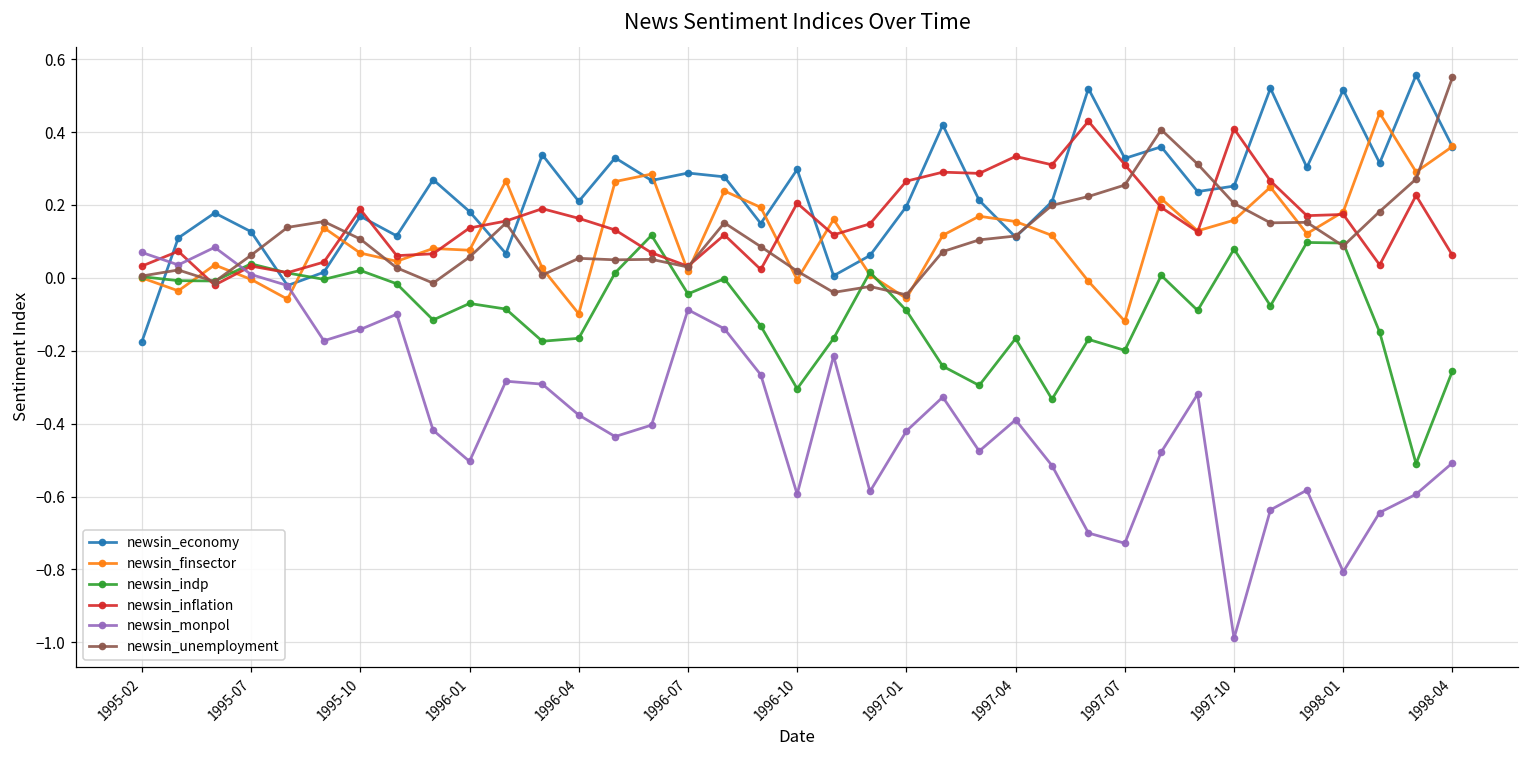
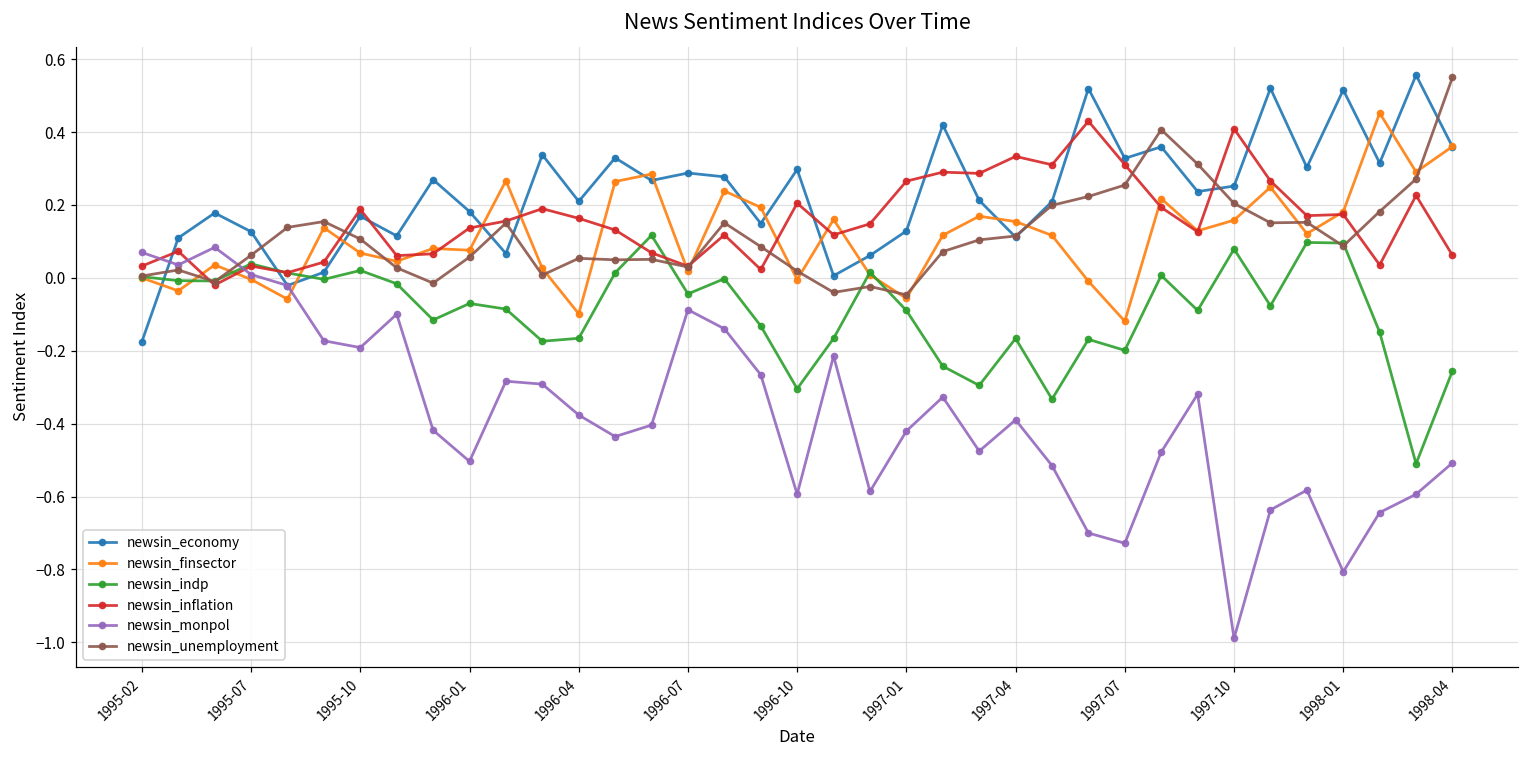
  {
    "newsin_economy": {
      "1995-02": -0.18,
      "1995-07": 0.13,
      "1995-10": 0.17,
      "1996-01": 0.18,
      "1996-04": 0.21,
      "1996-07": 0.29,
      "1996-10": 0.30,
-     "1997-01": 0.20,
+     "1997-01": 0.13,
      "1997-07": 0.33,
      "1997-10": 0.25,
      "1998-01": 0.52
    },
    "newsin_finsector": {
      "1995-07": 0.00,
      "1995-10": 0.07,
      "1996-01": 0.08,
      "1996-04": -0.10,
      "1996-07": 0.02,
      "1996-10": 0.00,
      "1997-01": -0.06,
      "1997-04": 0.15,
      "1997-07": -0.12,
      "1997-10": 0.16
    },
    "newsin_indp": {
      "1995-10": 0.02,
      "1996-01": -0.07,
      "1996-04": -0.17,
      "1996-07": -0.04,
      "1996-10": -0.30,
      "1997-01": -0.09,
      "1997-04": -0.17,
      "1997-07": -0.20,
      "1997-10": 0.08,
      "1998-01": 0.10,
      "1998-04": -0.26
    },
    "newsin_inflation": {
      "1995-02": 0.03,
      "1995-10": 0.19,
      "1996-01": 0.14,
      "1996-04": 0.16,
      "1996-10": 0.20,
      "1997-01": 0.27,
      "1997-04": 0.33,
      "1997-07": 0.31,
      "1997-10": 0.41,
      "1998-04": 0.06
    },
    "newsin_monpol": {
      "1995-02": 0.07,
      "1995-07": 0.01,
-     "1995-10": -0.14,
+     "1995-10": -0.19,
      "1996-01": -0.50,
      "1996-04": -0.38,
      "1996-07": -0.09,
      "1996-10": -0.59,
      "1997-01": -0.42,
      "1997-04": -0.39,
      "1997-07": -0.73,
      "1997-10": -0.99,
      "1998-01": -0.81,
      "1998-04": -0.51
    },
    "newsin_unemployment": {
      "1995-07": 0.06,
      "1995-10": 0.11,
      "1996-01": 0.06,
      "1996-04": 0.05,
      "1996-10": 0.02,
      "1997-01": -0.05,
      "1997-07": 0.25,
      "1997-10": 0.20,
      "1998-01": 0.09,
      "1998-04": 0.55
    }
  }
